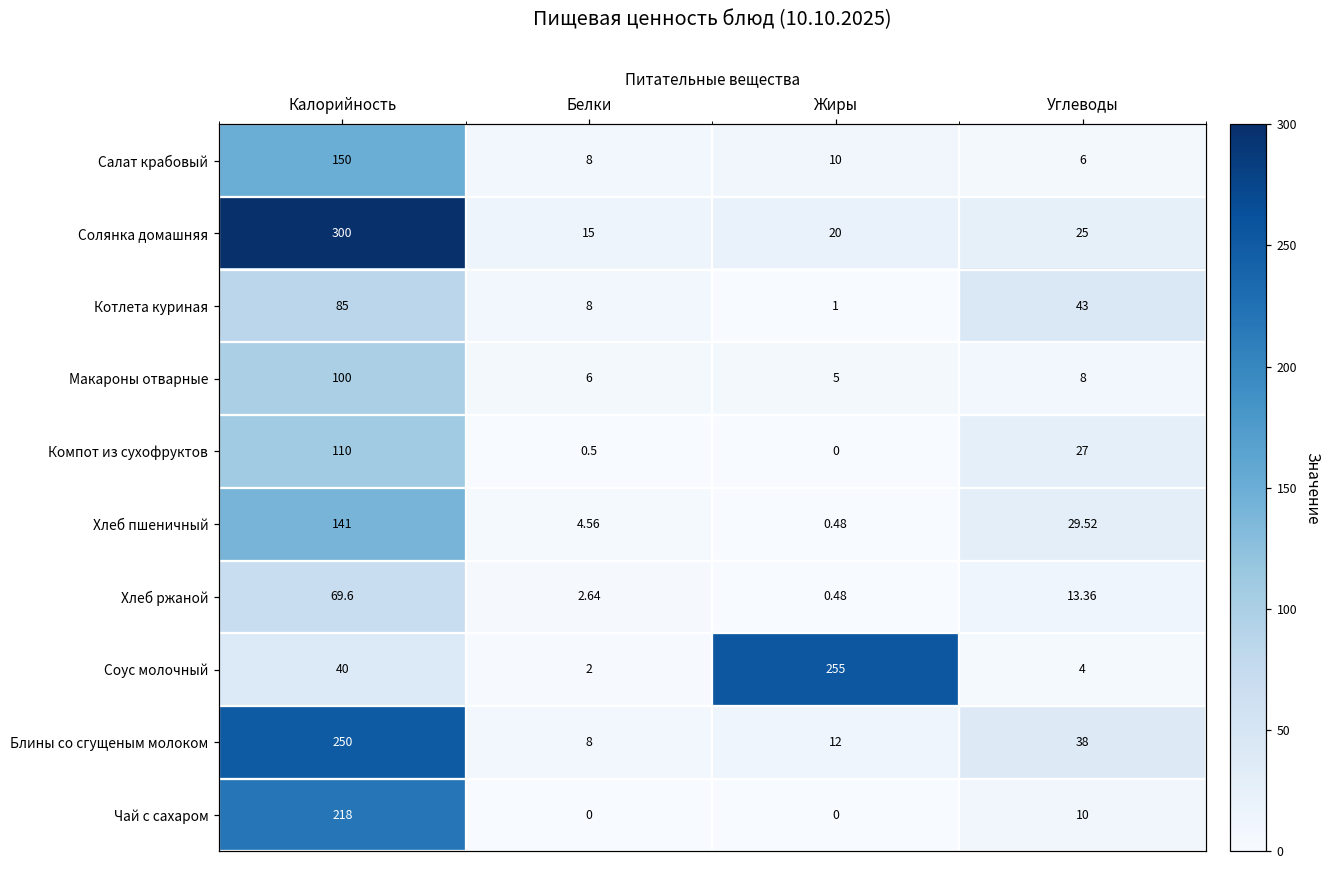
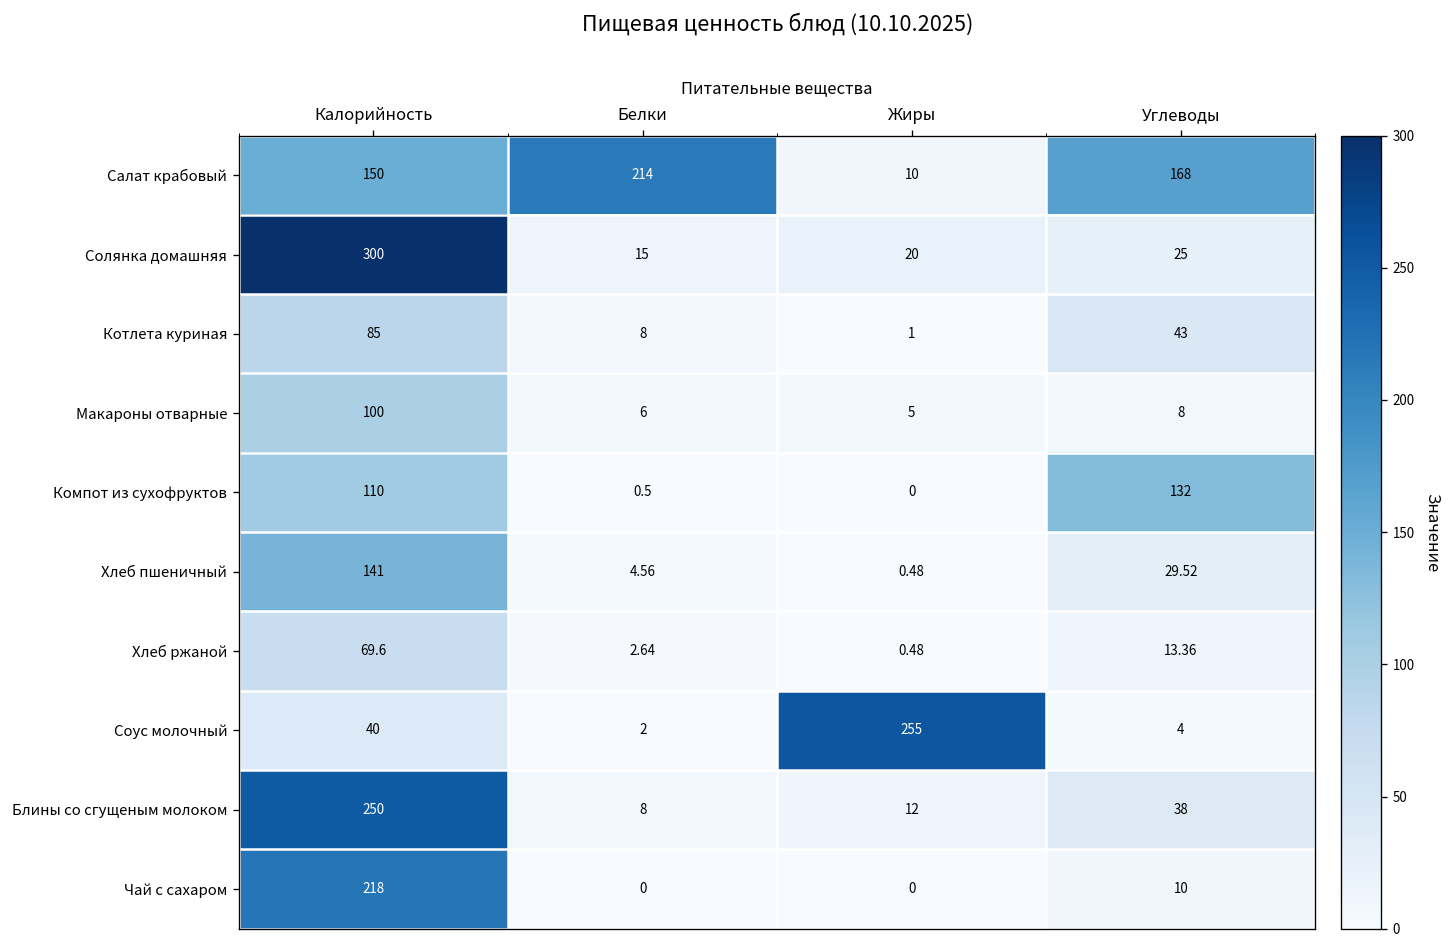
  {
    "Салат крабовый": {
      "Калорийность": 150,
-     "Белки": 8,
+     "Белки": 214,
      "Жиры": 10,
-     "Углеводы": 6
+     "Углеводы": 168
    },
    "Солянка домашняя": {
      "Калорийность": 300,
      "Белки": 15,
      "Жиры": 20,
      "Углеводы": 25
    },
    "Котлета куриная": {
      "Калорийность": 85,
      "Белки": 8,
      "Жиры": 1,
      "Углеводы": 43
    },
    "Макароны отварные": {
      "Калорийность": 100,
      "Белки": 6,
      "Жиры": 5,
      "Углеводы": 8
    },
    "Компот из сухофруктов": {
      "Калорийность": 110,
      "Белки": 0.5,
      "Жиры": 0,
-     "Углеводы": 27
+     "Углеводы": 132
    },
    "Хлеб пшеничный": {
      "Калорийность": 141,
      "Белки": 4.56,
      "Жиры": 0.48,
      "Углеводы": 29.52
    },
    "Хлеб ржаной": {
      "Калорийность": 69.6,
      "Белки": 2.64,
      "Жиры": 0.48,
      "Углеводы": 13.36
    },
    "Соус молочный": {
      "Калорийность": 40,
      "Белки": 2,
      "Жиры": 255,
      "Углеводы": 4
    },
    "Блины со сгущеным молоком": {
      "Калорийность": 250,
      "Белки": 8,
      "Жиры": 12,
      "Углеводы": 38
    },
    "Чай с сахаром": {
      "Калорийность": 218,
      "Белки": 0,
      "Жиры": 0,
      "Углеводы": 10
    }
  }
